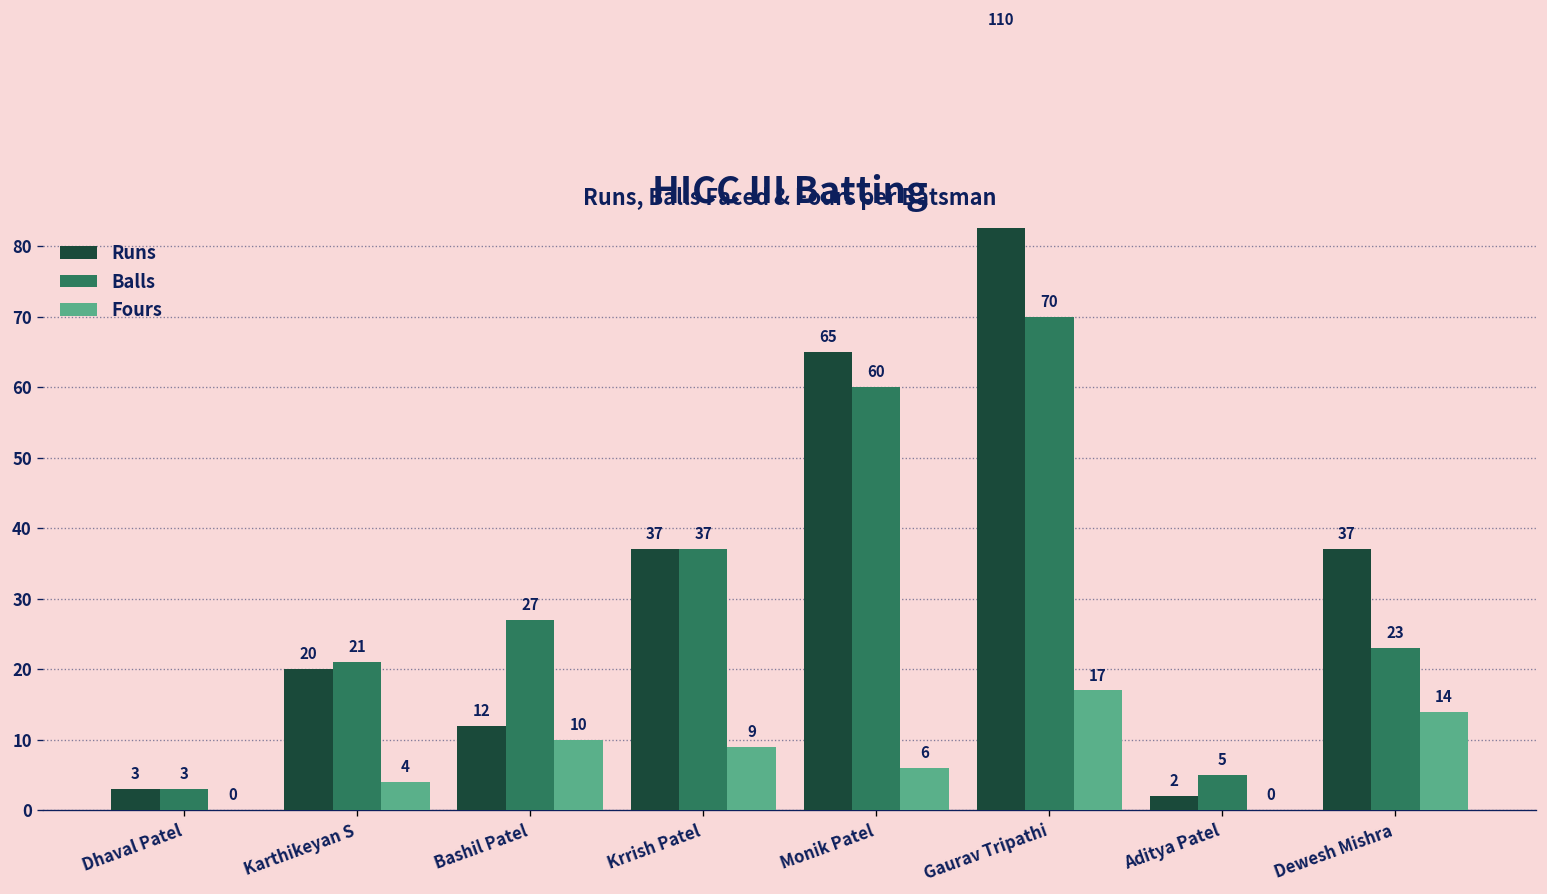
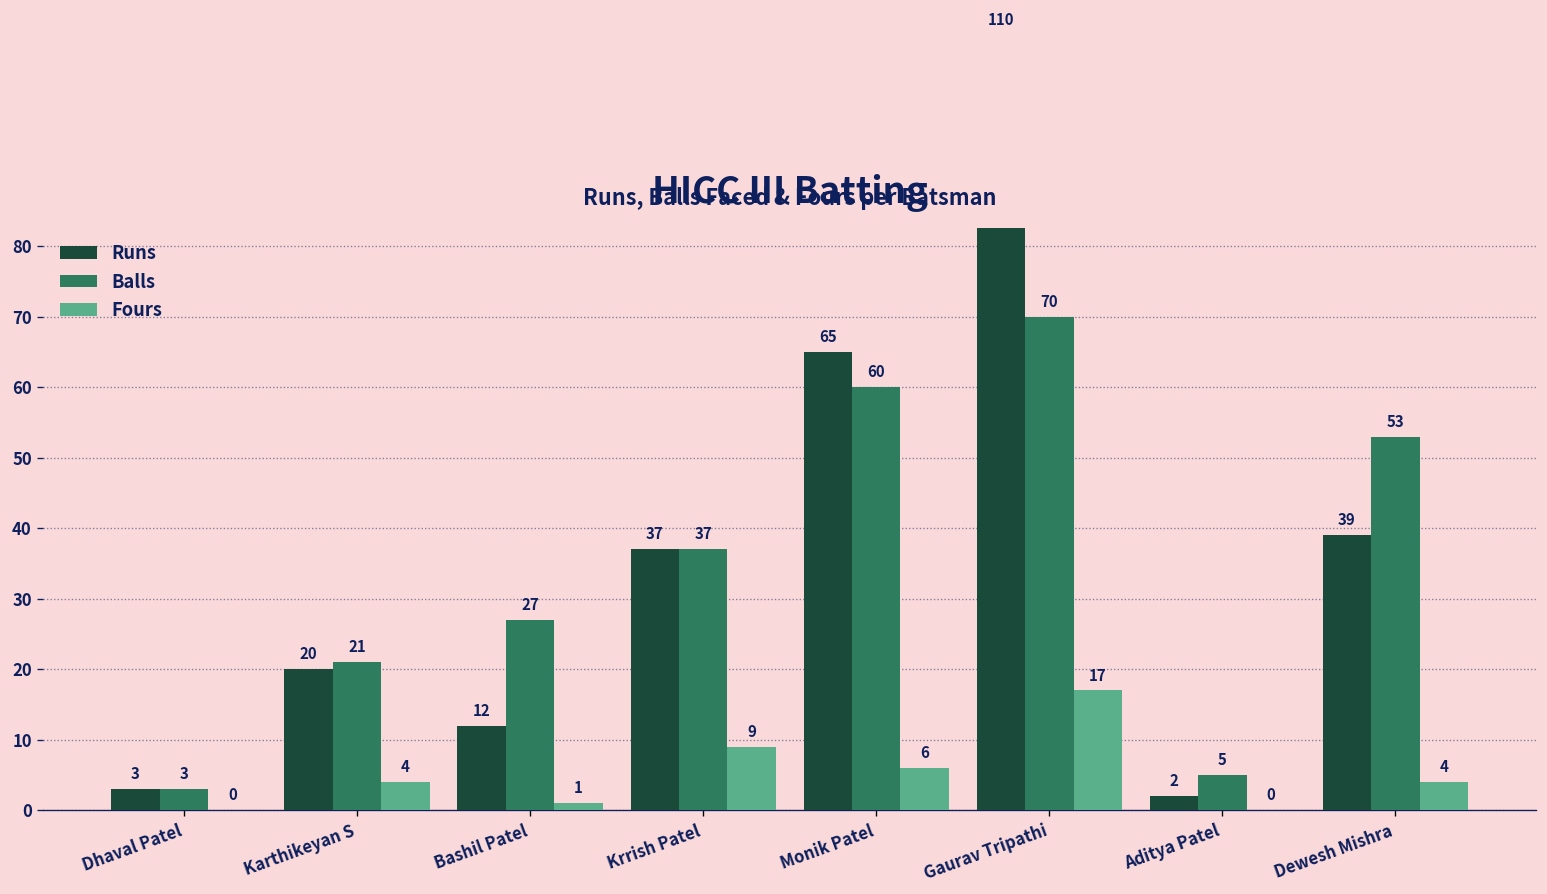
  {
    "Runs": {
      "Dhaval Patel": 3,
      "Karthikeyan S": 20,
      "Bashil Patel": 12,
      "Krrish Patel": 37,
      "Monik Patel": 65,
      "Aditya Patel": 2,
-     "Dewesh Mishra": 37
+     "Dewesh Mishra": 39
    },
    "Balls": {
      "Dhaval Patel": 3,
      "Karthikeyan S": 21,
      "Bashil Patel": 27,
      "Krrish Patel": 37,
      "Monik Patel": 60,
      "Gaurav Tripathi": 70,
      "Aditya Patel": 5,
-     "Dewesh Mishra": 23
+     "Dewesh Mishra": 53
    },
    "Fours": {
      "Dhaval Patel": 0,
      "Karthikeyan S": 4,
-     "Bashil Patel": 10,
+     "Bashil Patel": 1,
      "Krrish Patel": 9,
      "Monik Patel": 6,
      "Gaurav Tripathi": 17,
      "Aditya Patel": 0,
-     "Dewesh Mishra": 14
+     "Dewesh Mishra": 4
    }
  }
